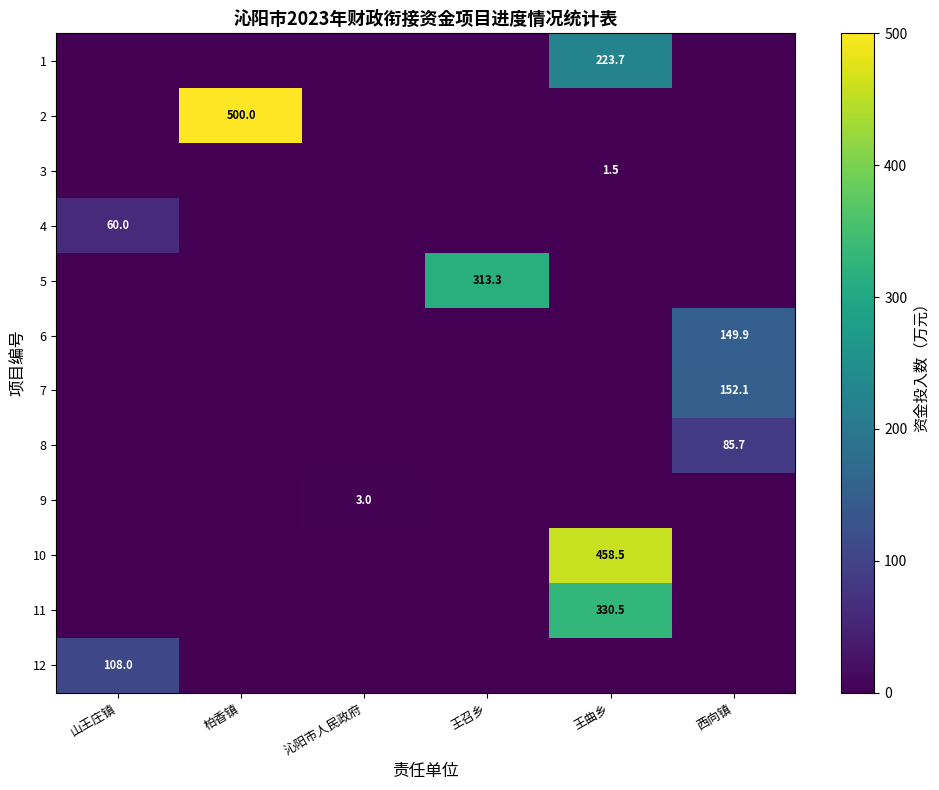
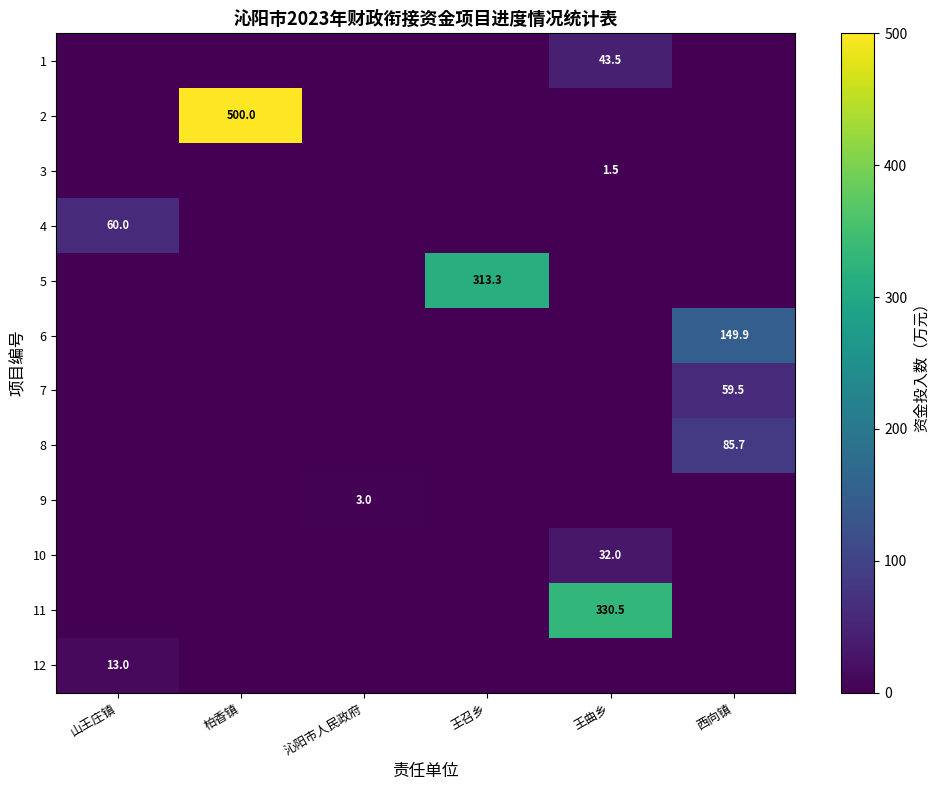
  {
    "1": {
-     "王曲乡": 223.7
+     "王曲乡": 43.5
    },
    "2": {
      "柏香镇": 500.0
    },
    "3": {
      "王曲乡": 1.5
    },
    "4": {
      "山王庄镇": 60.0
    },
    "5": {
      "王召乡": 313.3
    },
    "6": {
      "西向镇": 149.9
    },
    "7": {
-     "西向镇": 152.1
+     "西向镇": 59.5
    },
    "8": {
      "西向镇": 85.7
    },
    "9": {
      "沁阳市人民政府": 3.0
    },
    "10": {
-     "王曲乡": 458.5
+     "王曲乡": 32.0
    },
    "11": {
      "王曲乡": 330.5
    },
    "12": {
-     "山王庄镇": 108.0
+     "山王庄镇": 13.0
    }
  }
